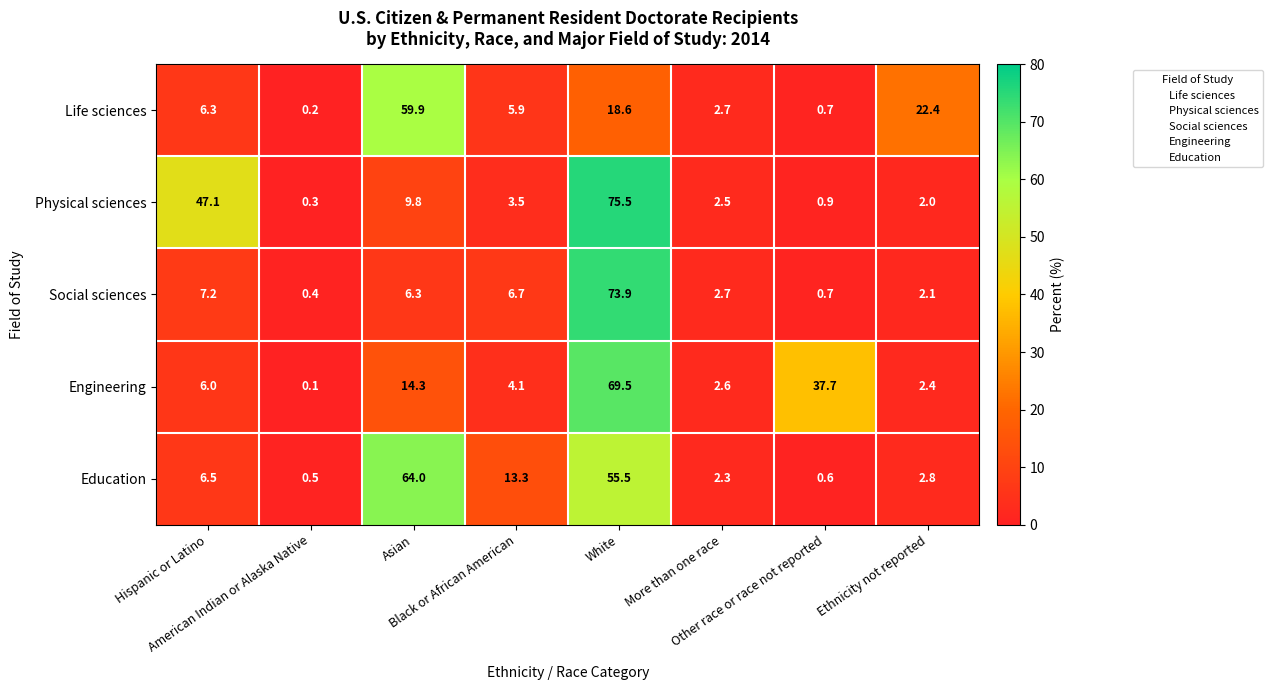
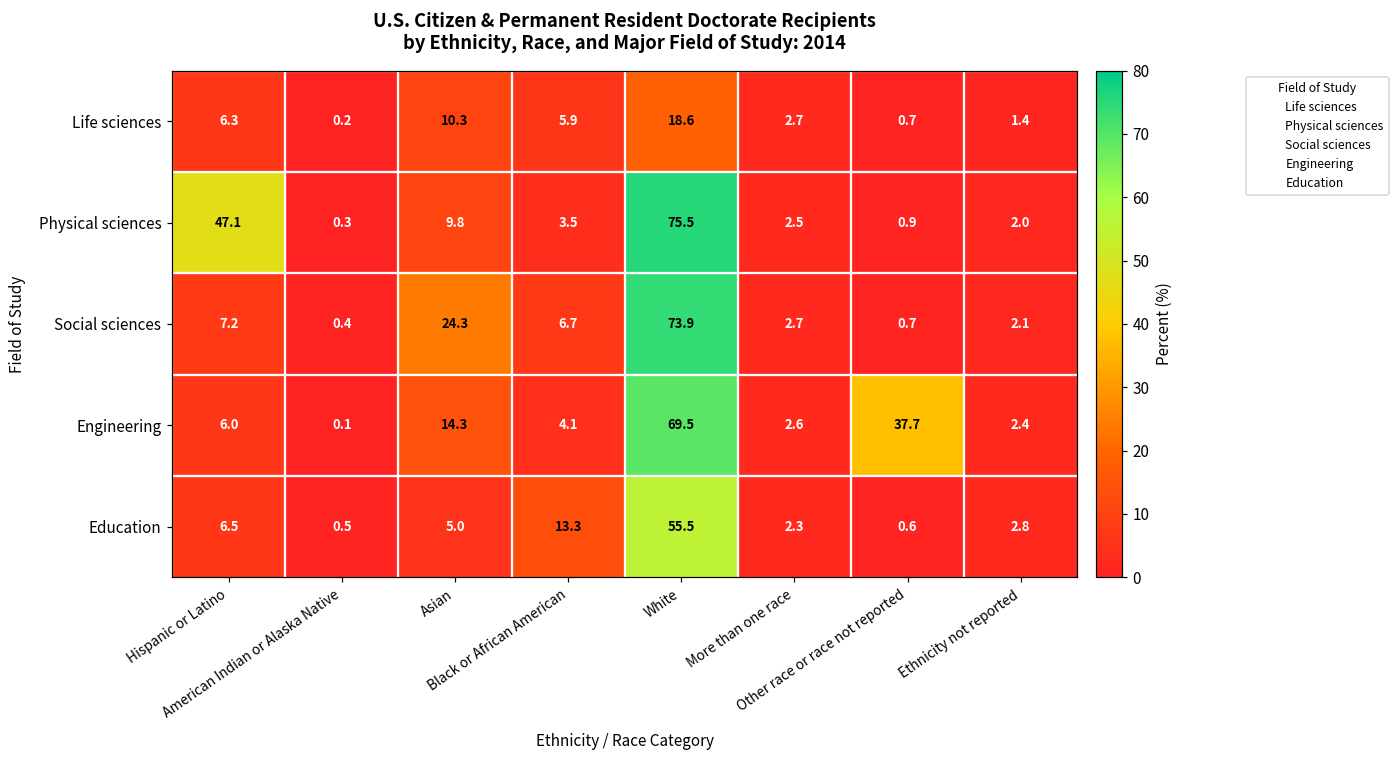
  {
    "Life sciences": {
      "Hispanic or Latino": 6.3,
      "American Indian or Alaska Native": 0.2,
-     "Asian": 59.9,
+     "Asian": 10.3,
      "Black or African American": 5.9,
      "White": 18.6,
      "More than one race": 2.7,
      "Other race or race not reported": 0.7,
-     "Ethnicity not reported": 22.4
+     "Ethnicity not reported": 1.4
    },
    "Physical sciences": {
      "Hispanic or Latino": 47.1,
      "American Indian or Alaska Native": 0.3,
      "Asian": 9.8,
      "Black or African American": 3.5,
      "White": 75.5,
      "More than one race": 2.5,
      "Other race or race not reported": 0.9,
      "Ethnicity not reported": 2.0
    },
    "Social sciences": {
      "Hispanic or Latino": 7.2,
      "American Indian or Alaska Native": 0.4,
-     "Asian": 6.3,
+     "Asian": 24.3,
      "Black or African American": 6.7,
      "White": 73.9,
      "More than one race": 2.7,
      "Other race or race not reported": 0.7,
      "Ethnicity not reported": 2.1
    },
    "Engineering": {
      "Hispanic or Latino": 6.0,
      "American Indian or Alaska Native": 0.1,
      "Asian": 14.3,
      "Black or African American": 4.1,
      "White": 69.5,
      "More than one race": 2.6,
      "Other race or race not reported": 37.7,
      "Ethnicity not reported": 2.4
    },
    "Education": {
      "Hispanic or Latino": 6.5,
      "American Indian or Alaska Native": 0.5,
-     "Asian": 64.0,
+     "Asian": 5.0,
      "Black or African American": 13.3,
      "White": 55.5,
      "More than one race": 2.3,
      "Other race or race not reported": 0.6,
      "Ethnicity not reported": 2.8
    }
  }
